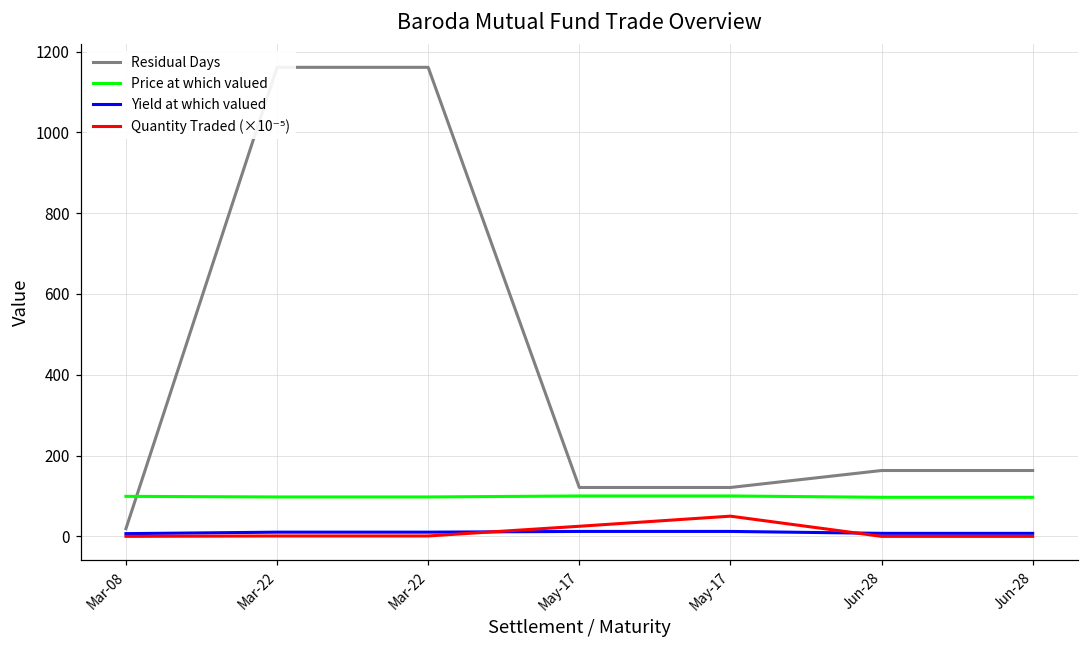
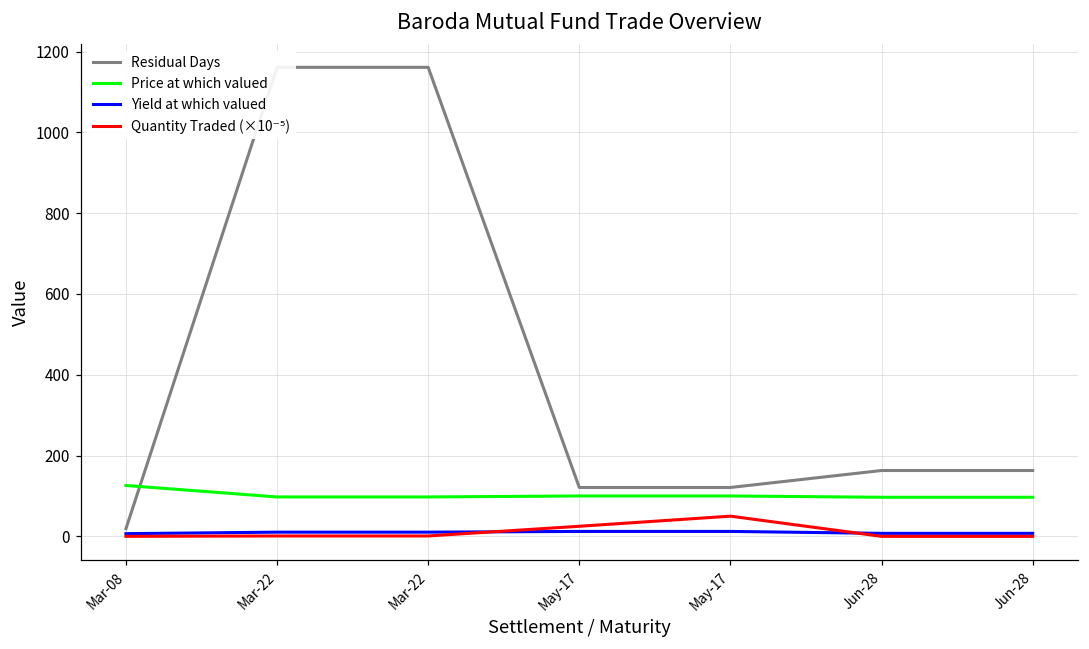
  {
    "Residual Days": {
      "Mar-08": 20
    },
    "Price at which valued": {
-     "Mar-08": 100
+     "Mar-08": 130
    }
  }
